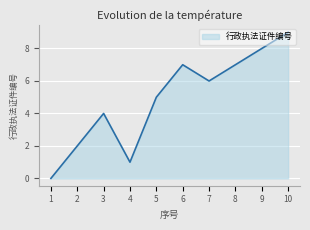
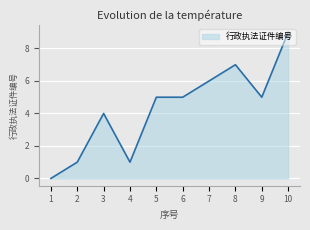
  {
    "1": 0.0,
-   "2": 2.0,
+   "2": 1.0,
    "3": 4.0,
    "4": 1.0,
    "5": 5.0,
-   "6": 7.0,
+   "6": 5.0,
    "7": 6.0,
    "8": 7.0,
-   "9": 8.0
+   "9": 5.0
  }
